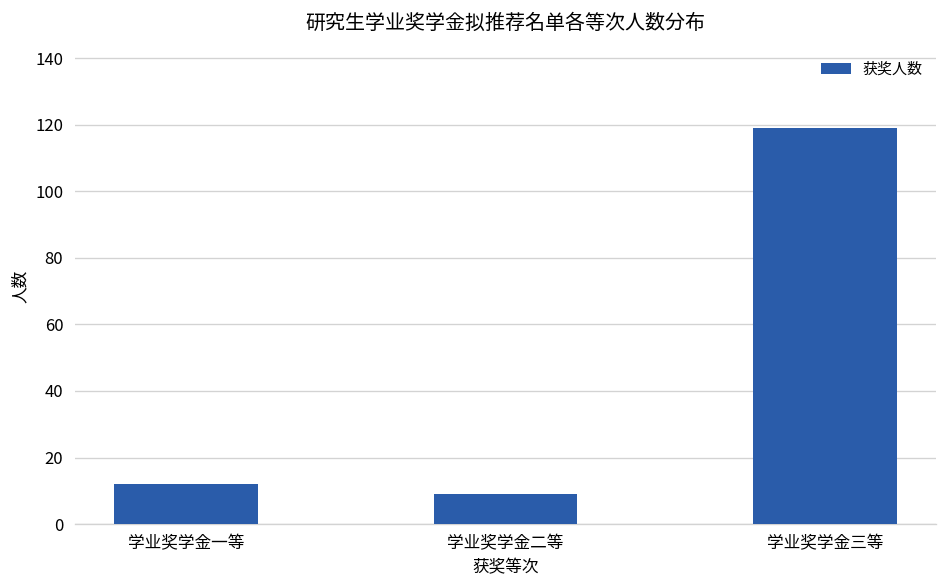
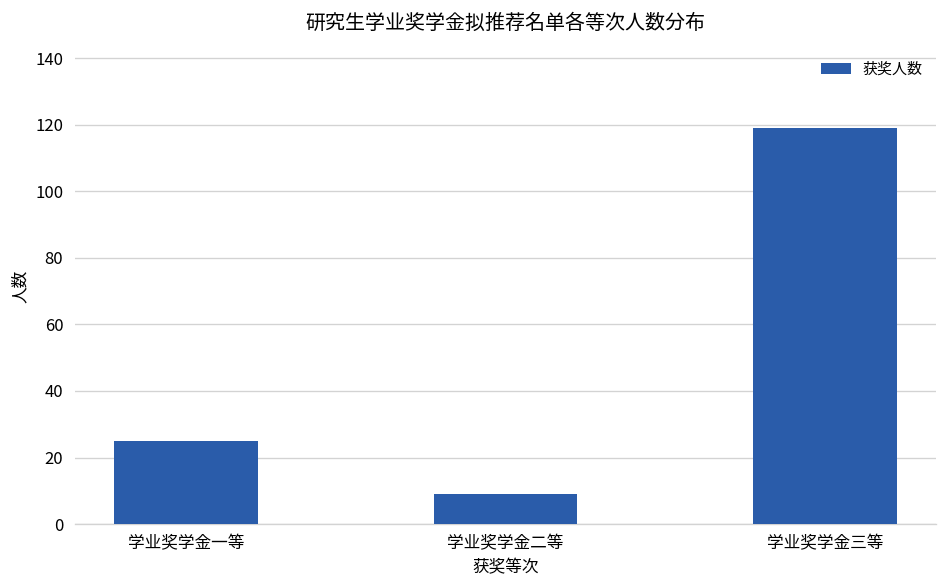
  {
-   "学业奖学金一等": 12,
+   "学业奖学金一等": 25,
    "学业奖学金二等": 9,
    "学业奖学金三等": 119
  }
